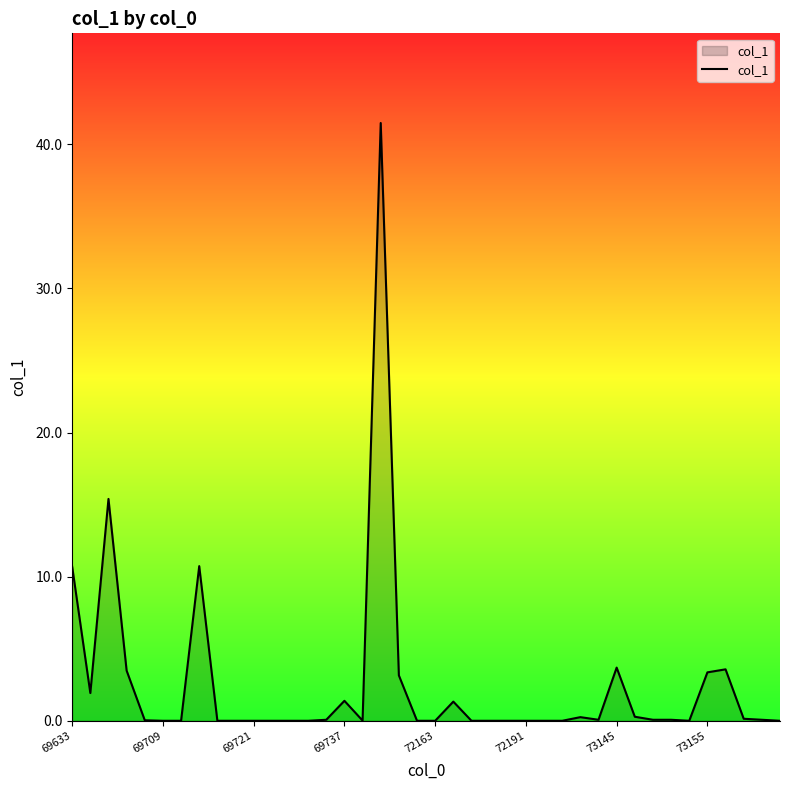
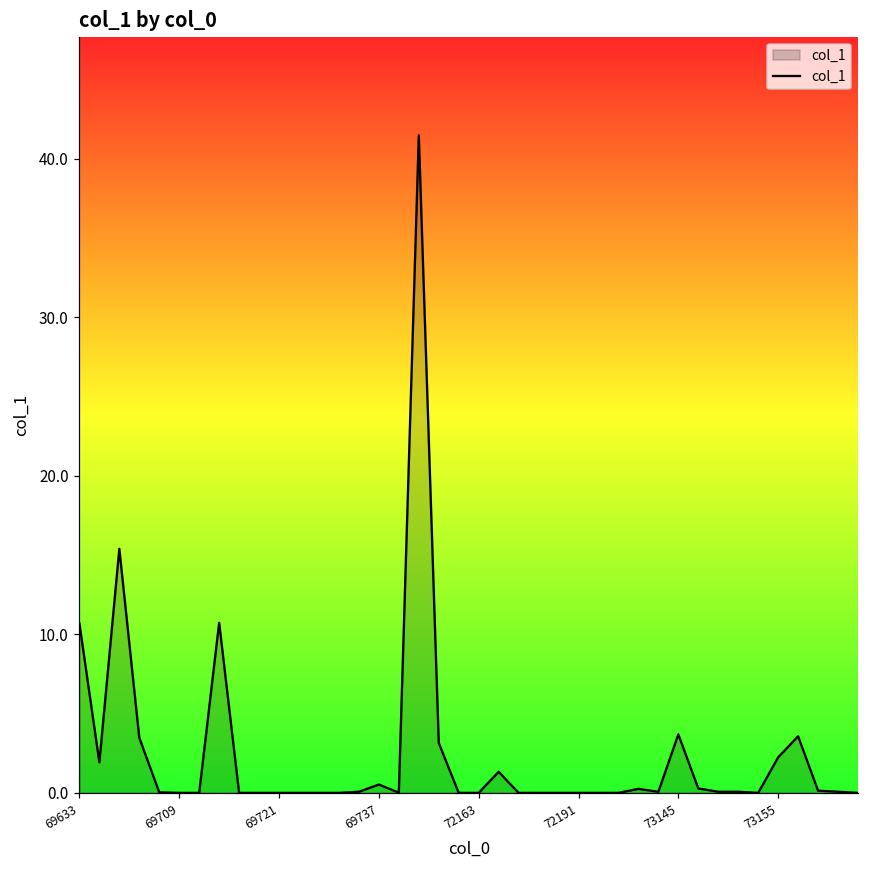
  {
    "69633": 10.7,
    "69709": 0.0,
    "69721": 0.0,
-   "69737": 1.4,
+   "69737": 0.5,
    "72163": 0.0,
    "72191": 0.0,
    "73145": 3.7,
-   "73155": 3.4
+   "73155": 2.2
  }
